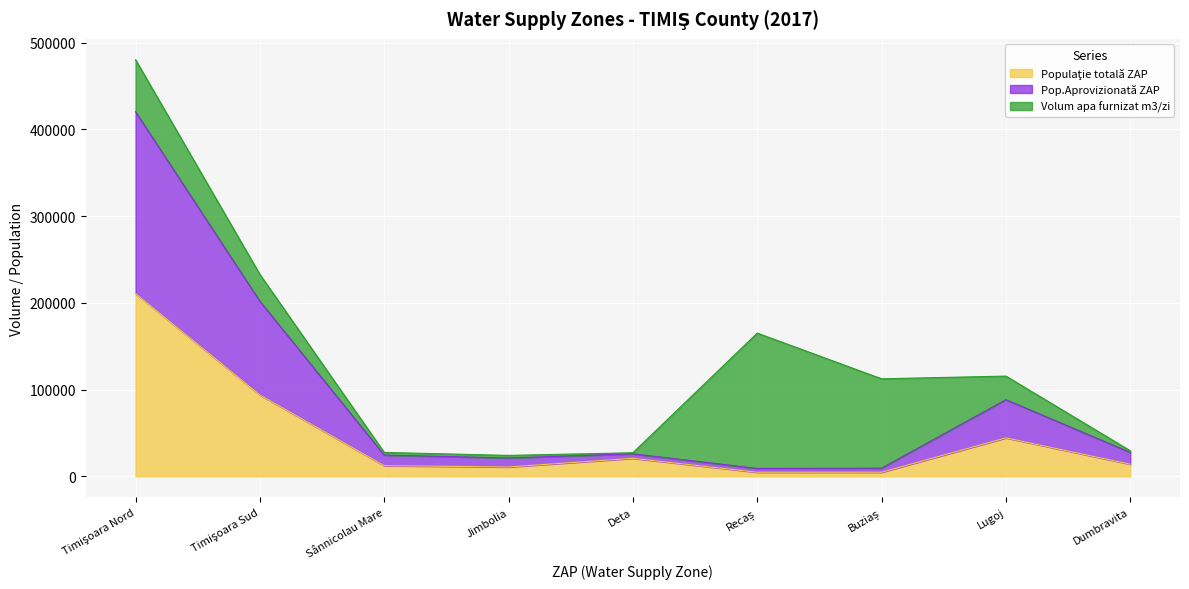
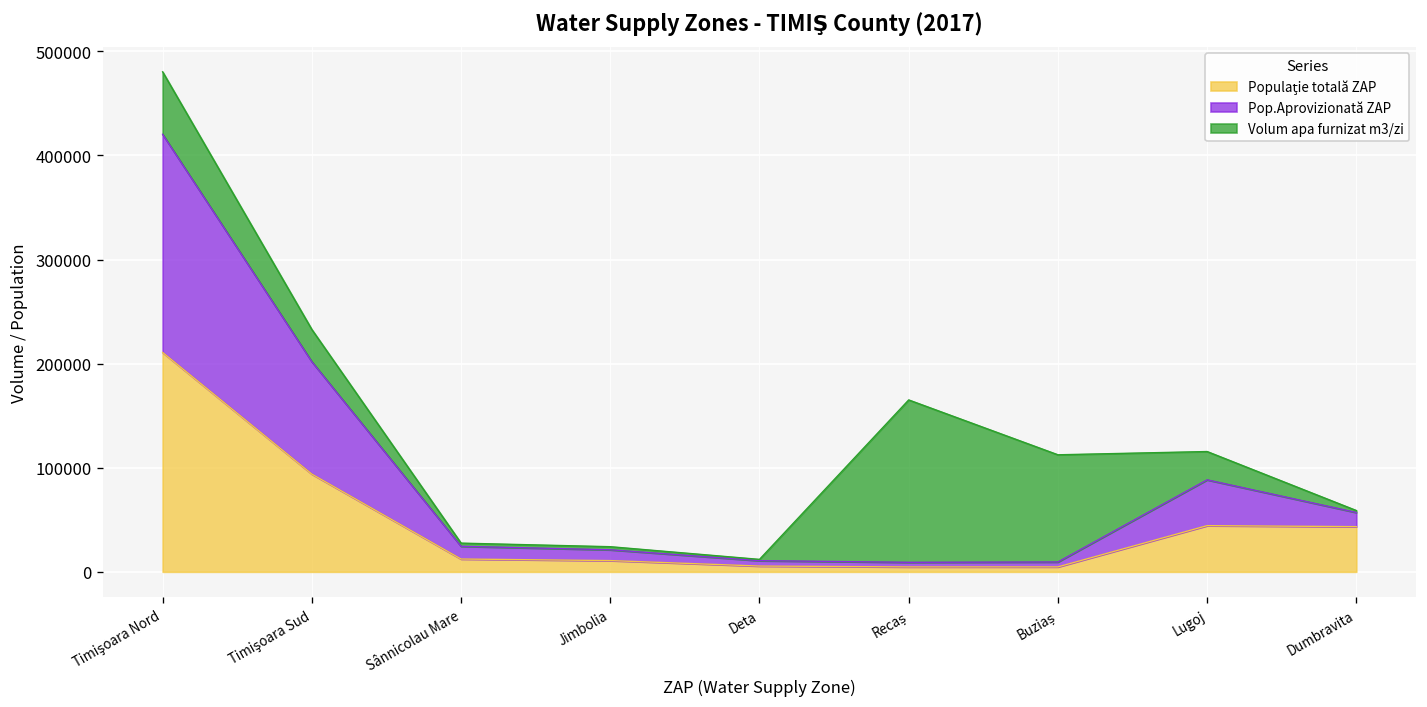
  {
    "Populaţie totală ZAP": {
      "Timişoara Nord": 210000,
      "Timişoara Sud": 90000,
      "Sânnicolau Mare": 10000,
      "Jimbolia": 10000,
-     "Deta": 20000,
+     "Deta": 10000,
      "Recaș": 0,
      "Buziaș": 0,
      "Lugoj": 40000,
-     "Dumbravita": 10000
+     "Dumbravita": 40000
    },
    "Pop.Aprovizionată ZAP": {
      "Timişoara Nord": 210000,
      "Timişoara Sud": 110000,
      "Sânnicolau Mare": 10000,
      "Jimbolia": 10000,
      "Recaș": 0,
      "Buziaș": 0,
      "Lugoj": 40000
    },
    "Volum apa furnizat m3/zi": {
      "Timişoara Nord": 60000,
      "Timişoara Sud": 30000,
      "Sânnicolau Mare": 0,
      "Jimbolia": 0,
      "Recaș": 160000,
      "Buziaș": 100000,
      "Lugoj": 30000
    }
  }
